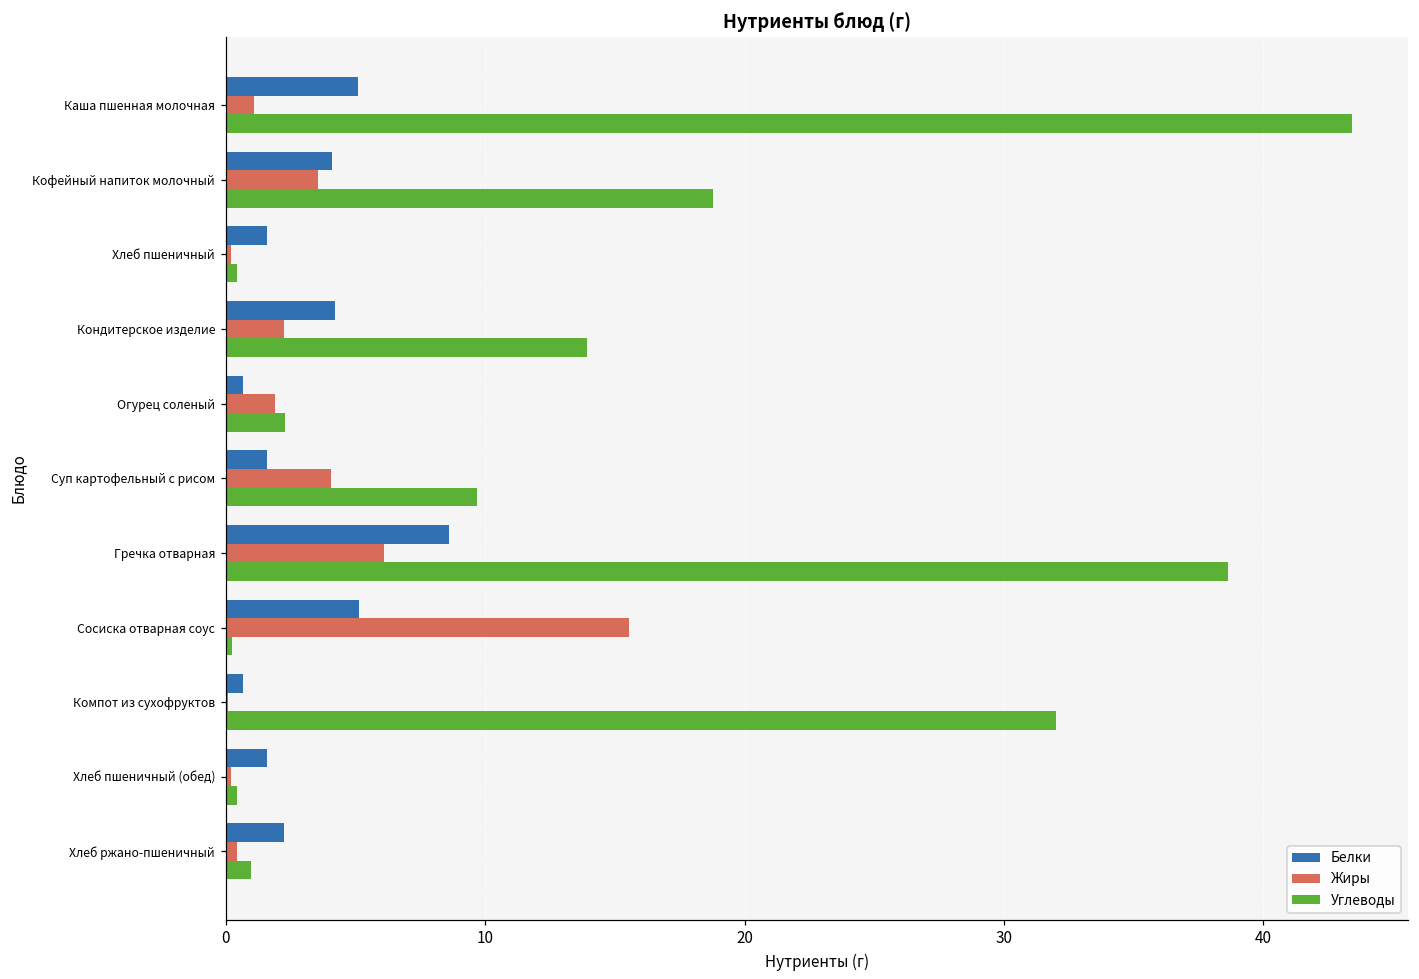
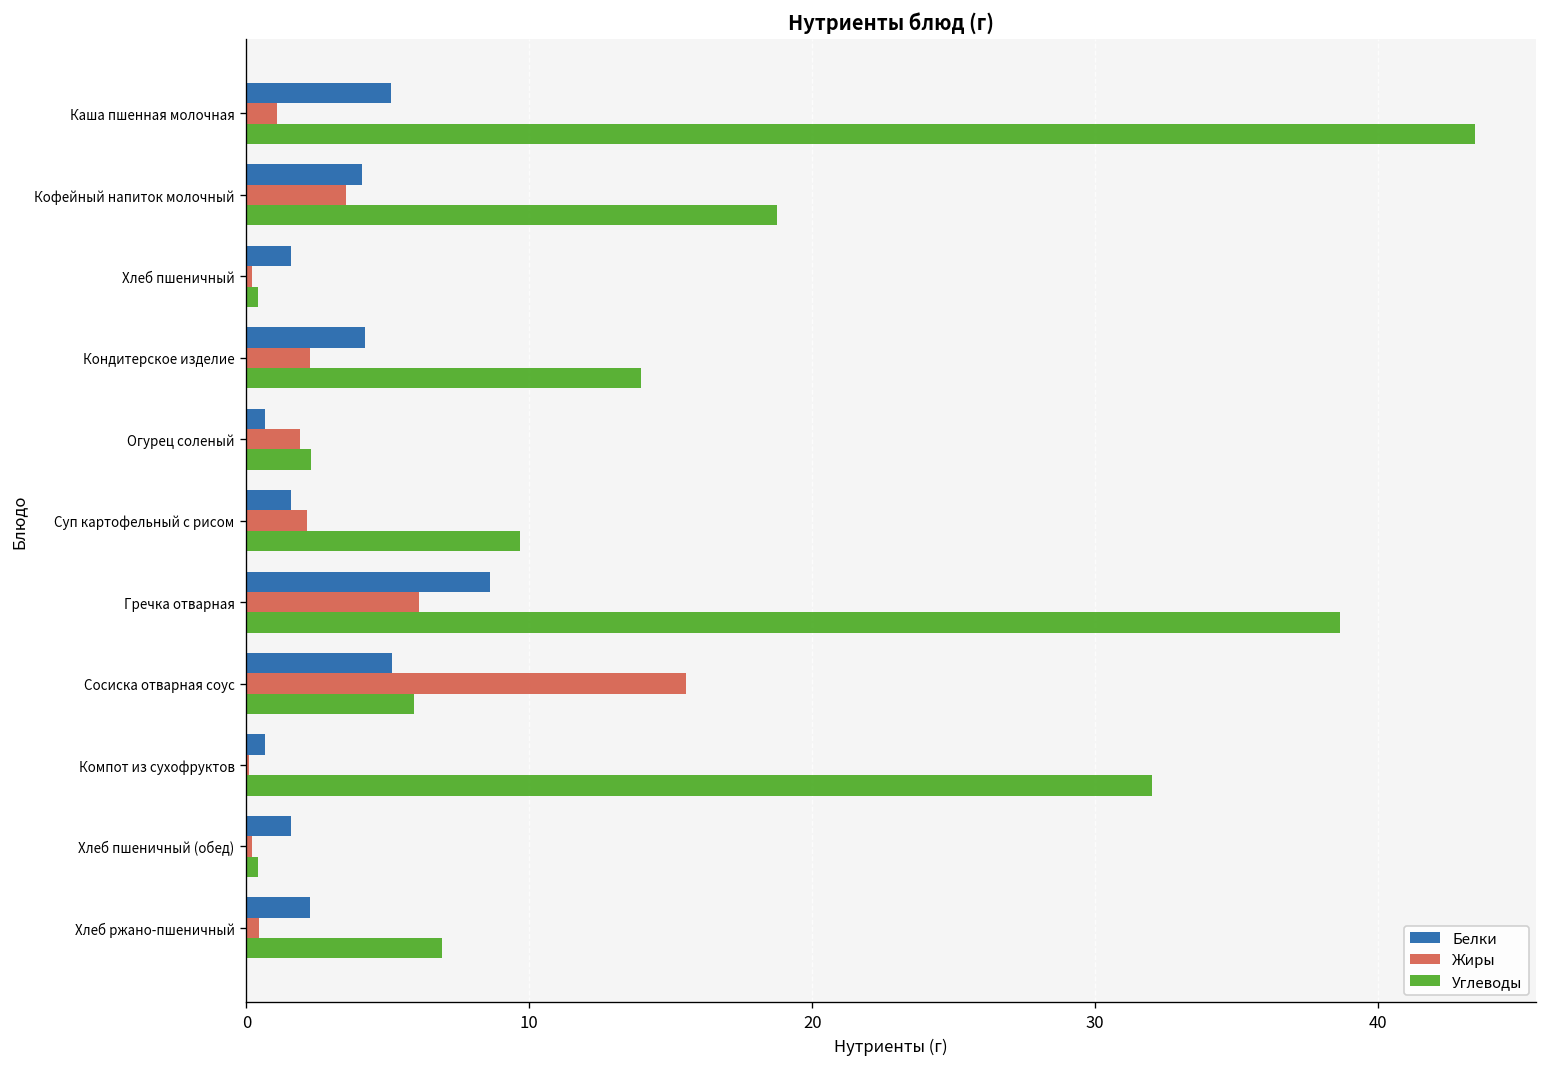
  {
    "Белки": {
      "Каша пшенная молочная": 5.1,
      "Кофейный напиток молочный": 4.1,
      "Хлеб пшеничный": 1.6,
      "Кондитерское изделие": 4.2,
      "Огурец соленый": 0.7,
      "Суп картофельный с рисом": 1.6,
      "Гречка отварная": 8.6,
      "Сосиска отварная соус": 5.1,
      "Компот из сухофруктов": 0.7,
      "Хлеб пшеничный (обед)": 1.6,
      "Хлеб ржано-пшеничный": 2.2
    },
    "Жиры": {
      "Каша пшенная молочная": 1.1,
      "Кофейный напиток молочный": 3.5,
      "Хлеб пшеничный": 0.2,
      "Кондитерское изделие": 2.3,
      "Огурец соленый": 1.9,
-     "Суп картофельный с рисом": 4.1,
+     "Суп картофельный с рисом": 2.2,
      "Гречка отварная": 6.1,
      "Сосиска отварная соус": 15.6,
      "Хлеб пшеничный (обед)": 0.2,
      "Хлеб ржано-пшеничный": 0.4
    },
    "Углеводы": {
      "Каша пшенная молочная": 43.4,
      "Кофейный напиток молочный": 18.8,
      "Хлеб пшеничный": 0.4,
      "Кондитерское изделие": 13.9,
      "Огурец соленый": 2.3,
      "Суп картофельный с рисом": 9.7,
      "Гречка отварная": 38.6,
-     "Сосиска отварная соус": 0.3,
+     "Сосиска отварная соус": 5.9,
      "Компот из сухофруктов": 32.0,
      "Хлеб пшеничный (обед)": 0.4,
-     "Хлеб ржано-пшеничный": 1.0
+     "Хлеб ржано-пшеничный": 6.9
    }
  }
